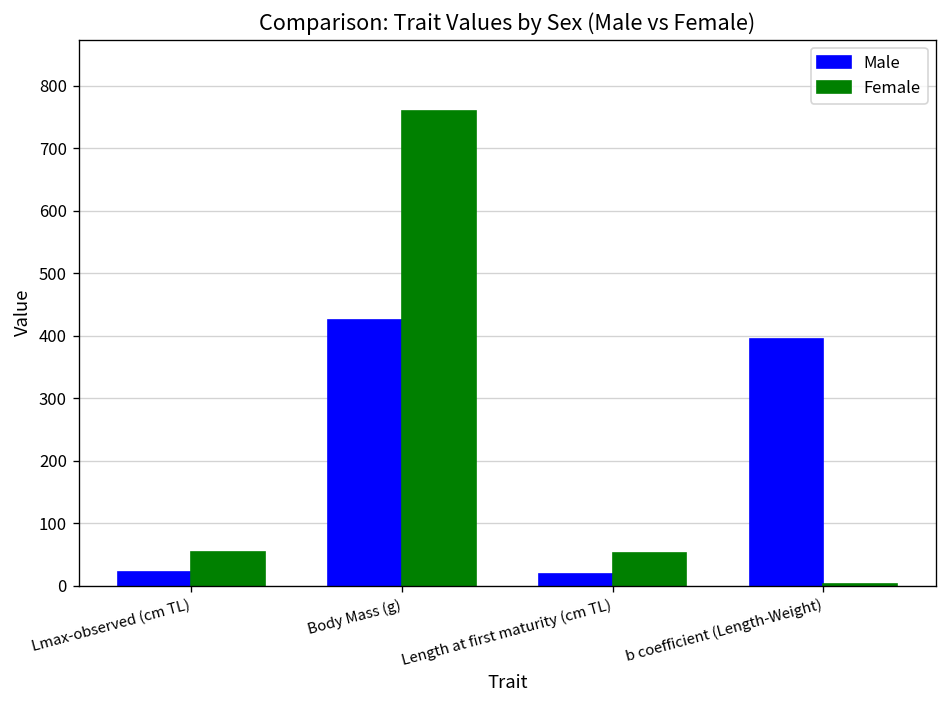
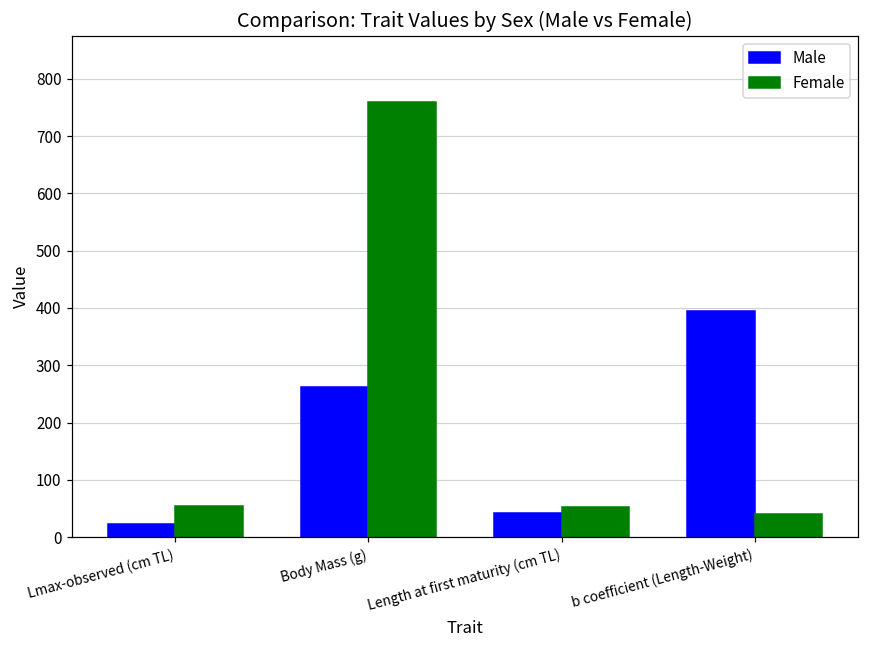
  {
    "Male": {
      "Lmax-observed (cm TL)": 20,
-     "Body Mass (g)": 430,
-     "Length at first maturity (cm TL)": 20,
+     "Body Mass (g)": 260,
+     "Length at first maturity (cm TL)": 40,
      "b coefficient (Length-Weight)": 390
    },
    "Female": {
      "Lmax-observed (cm TL)": 50,
      "Body Mass (g)": 760,
      "Length at first maturity (cm TL)": 50,
-     "b coefficient (Length-Weight)": 0
+     "b coefficient (Length-Weight)": 40
    }
  }
